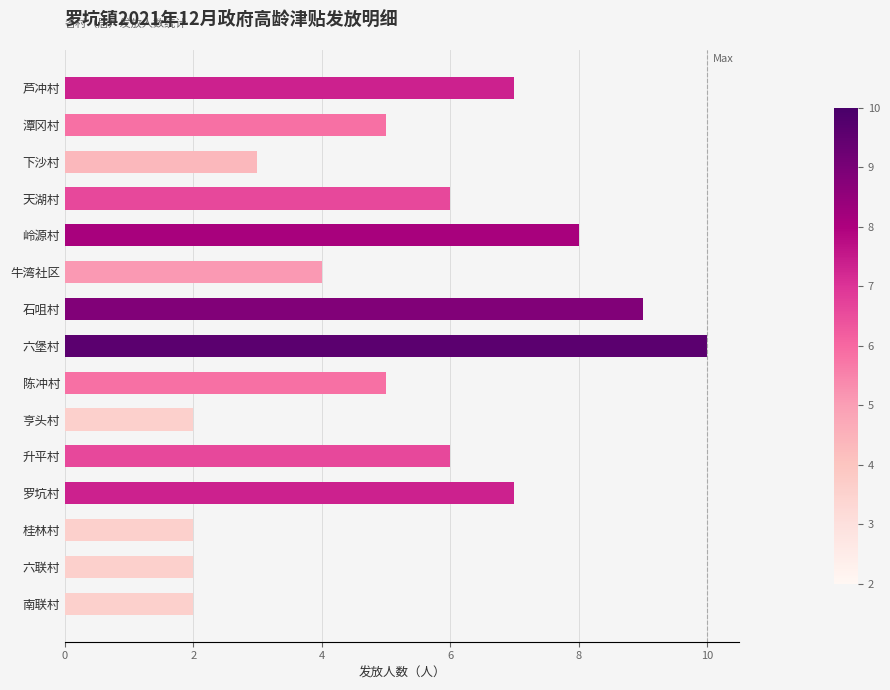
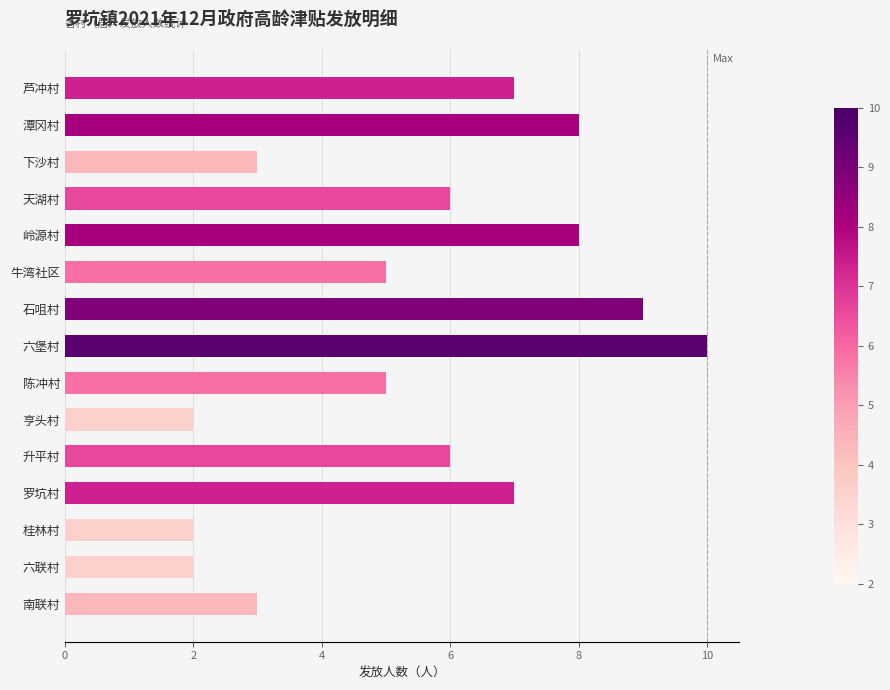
  {
    "芦冲村": 7,
-   "潭冈村": 5,
+   "潭冈村": 8,
    "下沙村": 3,
    "天湖村": 6,
    "岭源村": 8,
-   "牛湾社区": 4,
+   "牛湾社区": 5,
    "石咀村": 9,
    "六堡村": 10,
    "陈冲村": 5,
    "亨头村": 2,
    "升平村": 6,
    "罗坑村": 7,
    "桂林村": 2,
    "六联村": 2,
-   "南联村": 2
+   "南联村": 3
  }
